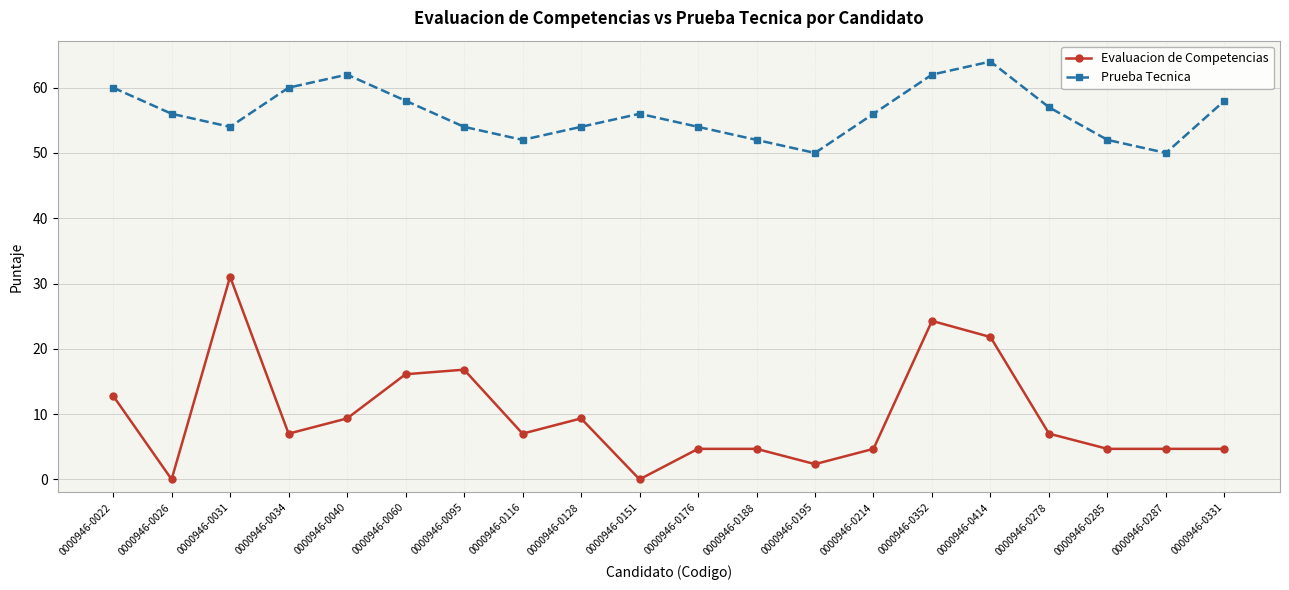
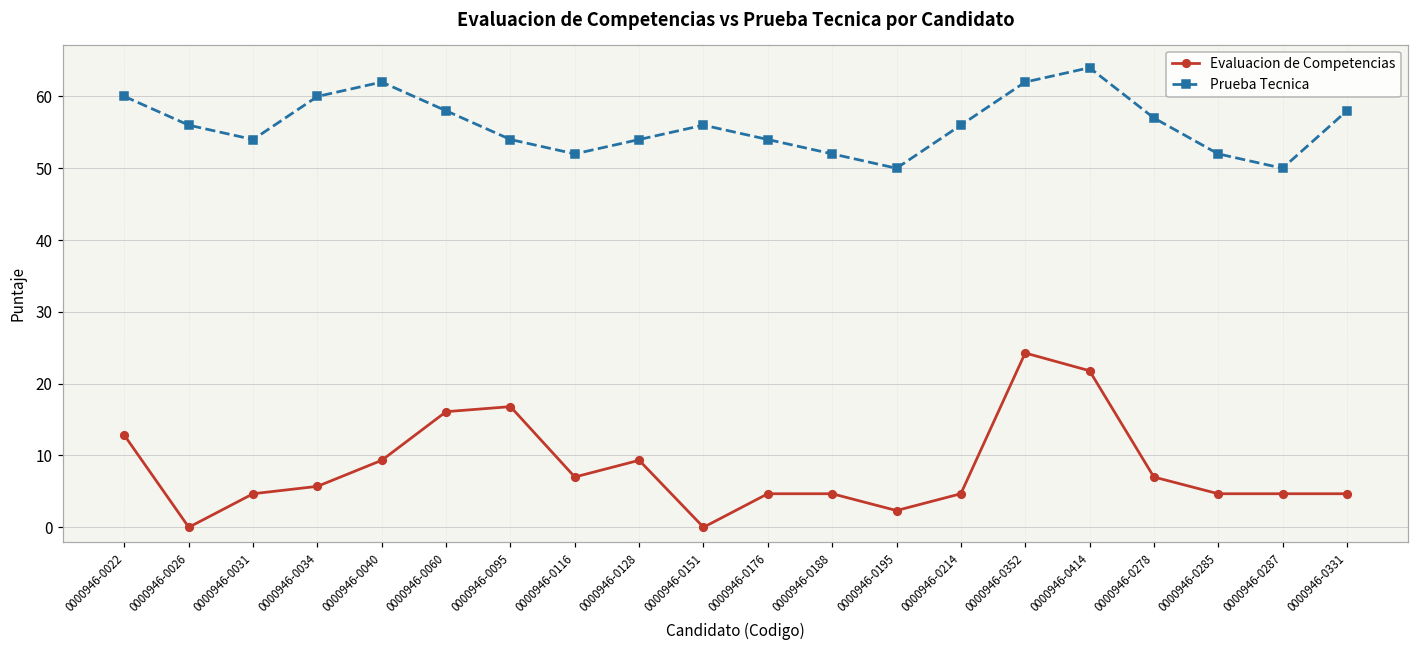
  {
    "Evaluacion de Competencias": {
      "0000946-0022": 13,
      "0000946-0026": 0,
-     "0000946-0031": 31,
-     "0000946-0034": 7,
+     "0000946-0031": 5,
+     "0000946-0034": 6,
      "0000946-0040": 9,
      "0000946-0060": 16,
      "0000946-0095": 17,
      "0000946-0116": 7,
      "0000946-0128": 9,
      "0000946-0151": 0,
      "0000946-0176": 5,
      "0000946-0188": 5,
      "0000946-0195": 2,
      "0000946-0214": 5,
      "0000946-0352": 24,
      "0000946-0414": 22,
      "0000946-0278": 7,
      "0000946-0285": 5,
      "0000946-0287": 5,
      "0000946-0331": 5
    },
    "Prueba Tecnica": {
      "0000946-0022": 60,
      "0000946-0026": 56,
      "0000946-0031": 54,
      "0000946-0034": 60,
      "0000946-0040": 62,
      "0000946-0060": 58,
      "0000946-0095": 54,
      "0000946-0116": 52,
      "0000946-0128": 54,
      "0000946-0151": 56,
      "0000946-0176": 54,
      "0000946-0188": 52,
      "0000946-0195": 50,
      "0000946-0214": 56,
      "0000946-0352": 62,
      "0000946-0414": 64,
      "0000946-0278": 57,
      "0000946-0285": 52,
      "0000946-0287": 50,
      "0000946-0331": 58
    }
  }
